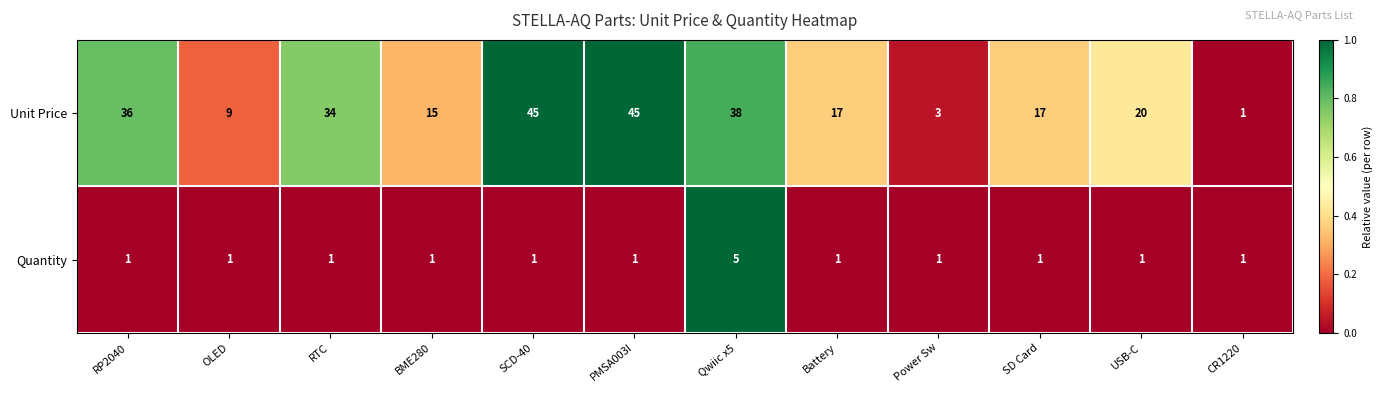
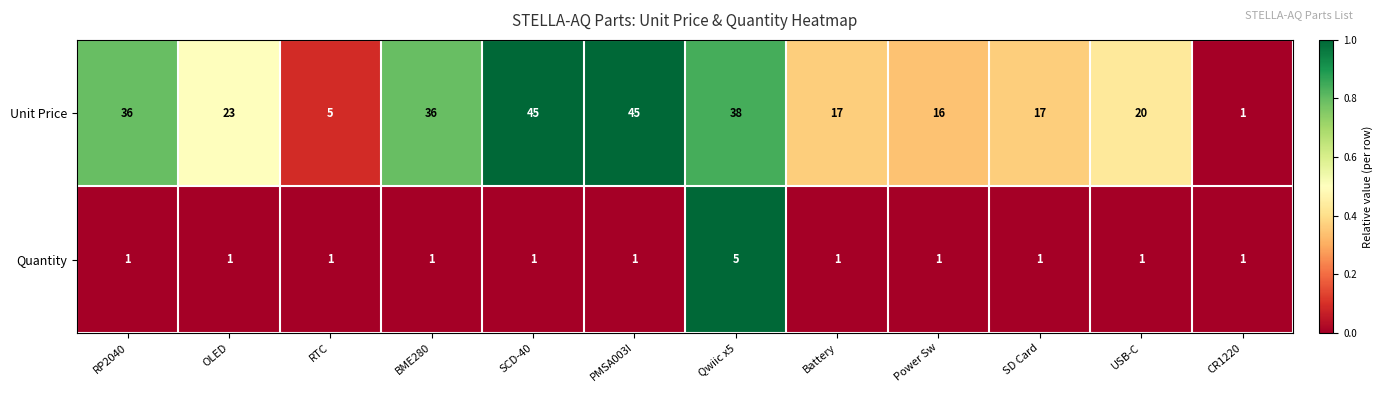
  {
    "Unit Price": {
      "RP2040": 36,
-     "OLED": 9,
-     "RTC": 34,
-     "BME280": 15,
+     "OLED": 23,
+     "RTC": 5,
+     "BME280": 36,
      "SCD-40": 45,
      "PMSA003I": 45,
      "Qwiic x5": 38,
      "Battery": 17,
-     "Power Sw": 3,
+     "Power Sw": 16,
      "SD Card": 17,
      "USB-C": 20,
      "CR1220": 1
    },
    "Quantity": {
      "RP2040": 1,
      "OLED": 1,
      "RTC": 1,
      "BME280": 1,
      "SCD-40": 1,
      "PMSA003I": 1,
      "Qwiic x5": 5,
      "Battery": 1,
      "Power Sw": 1,
      "SD Card": 1,
      "USB-C": 1,
      "CR1220": 1
    }
  }
